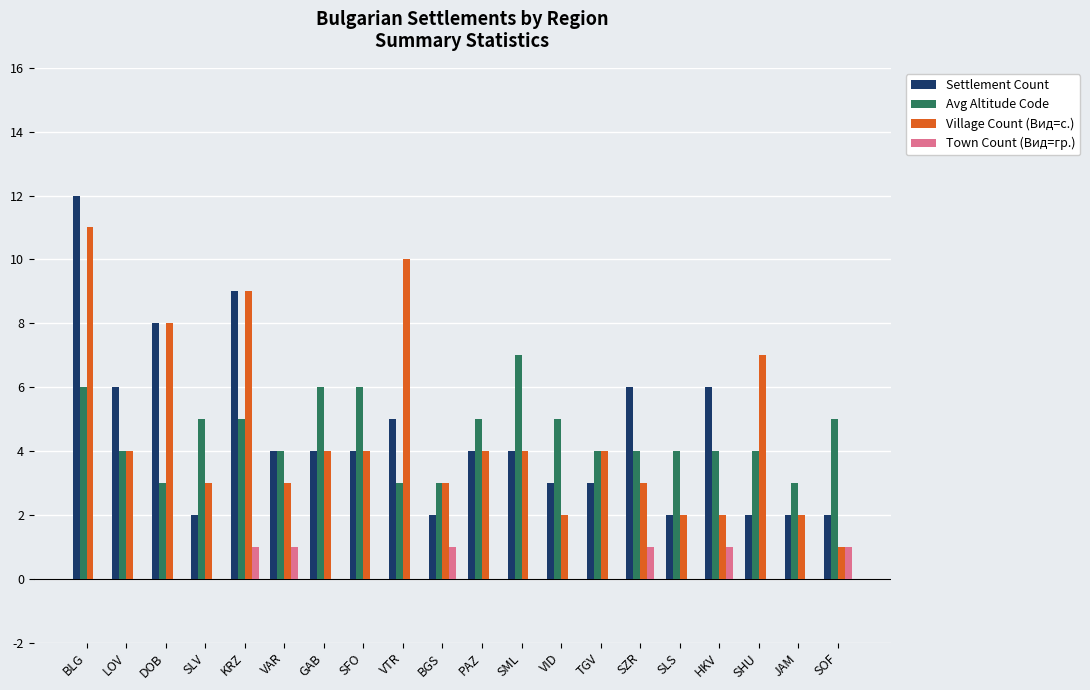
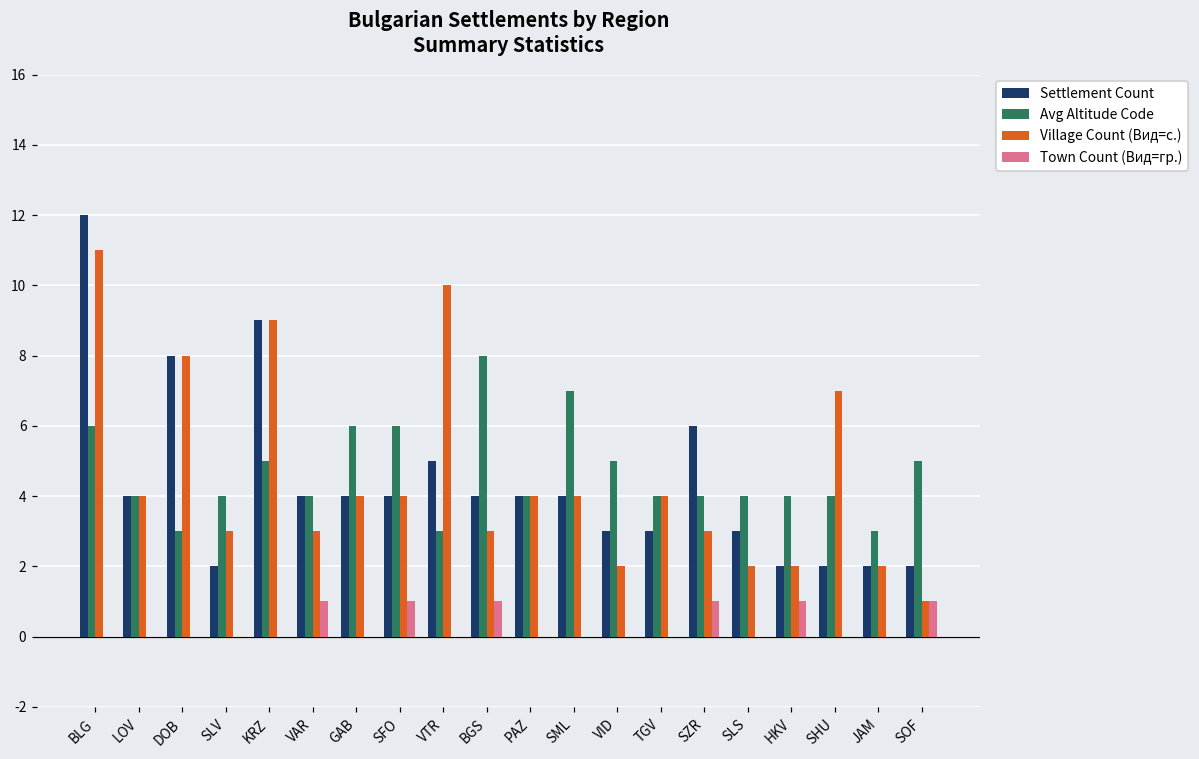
  {
    "Settlement Count": {
      "BLG": 12,
-     "LOV": 6,
+     "LOV": 4,
      "DOB": 8,
      "SLV": 2,
      "KRZ": 9,
      "VAR": 4,
      "GAB": 4,
      "SFO": 4,
      "VTR": 5,
-     "BGS": 2,
+     "BGS": 4,
      "PAZ": 4,
      "SML": 4,
      "VID": 3,
      "TGV": 3,
      "SZR": 6,
-     "SLS": 2,
-     "HKV": 6,
+     "SLS": 3,
+     "HKV": 2,
      "SHU": 2,
      "JAM": 2,
      "SOF": 2
    },
    "Avg Altitude Code": {
      "BLG": 6,
      "LOV": 4,
      "DOB": 3,
-     "SLV": 5,
+     "SLV": 4,
      "KRZ": 5,
      "VAR": 4,
      "GAB": 6,
      "SFO": 6,
      "VTR": 3,
-     "BGS": 3,
-     "PAZ": 5,
+     "BGS": 8,
+     "PAZ": 4,
      "SML": 7,
      "VID": 5,
      "TGV": 4,
      "SZR": 4,
      "SLS": 4,
      "HKV": 4,
      "SHU": 4,
      "JAM": 3,
      "SOF": 5
    },
    "Village Count (Вид=с.)": {
      "BLG": 11,
      "LOV": 4,
      "DOB": 8,
      "SLV": 3,
      "KRZ": 9,
      "VAR": 3,
      "GAB": 4,
      "SFO": 4,
      "VTR": 10,
      "BGS": 3,
      "PAZ": 4,
      "SML": 4,
      "VID": 2,
      "TGV": 4,
      "SZR": 3,
      "SLS": 2,
      "HKV": 2,
      "SHU": 7,
      "JAM": 2,
      "SOF": 1
    },
    "Town Count (Вид=гр.)": {
      "BLG": 0,
      "LOV": 0,
      "DOB": 0,
      "SLV": 0,
-     "KRZ": 1,
+     "KRZ": 0,
      "VAR": 1,
      "GAB": 0,
-     "SFO": 0,
+     "SFO": 1,
      "VTR": 0,
      "BGS": 1,
      "PAZ": 0,
      "SML": 0,
      "VID": 0,
      "TGV": 0,
      "SZR": 1,
      "SLS": 0,
      "HKV": 1,
      "SHU": 0,
      "JAM": 0,
      "SOF": 1
    }
  }
